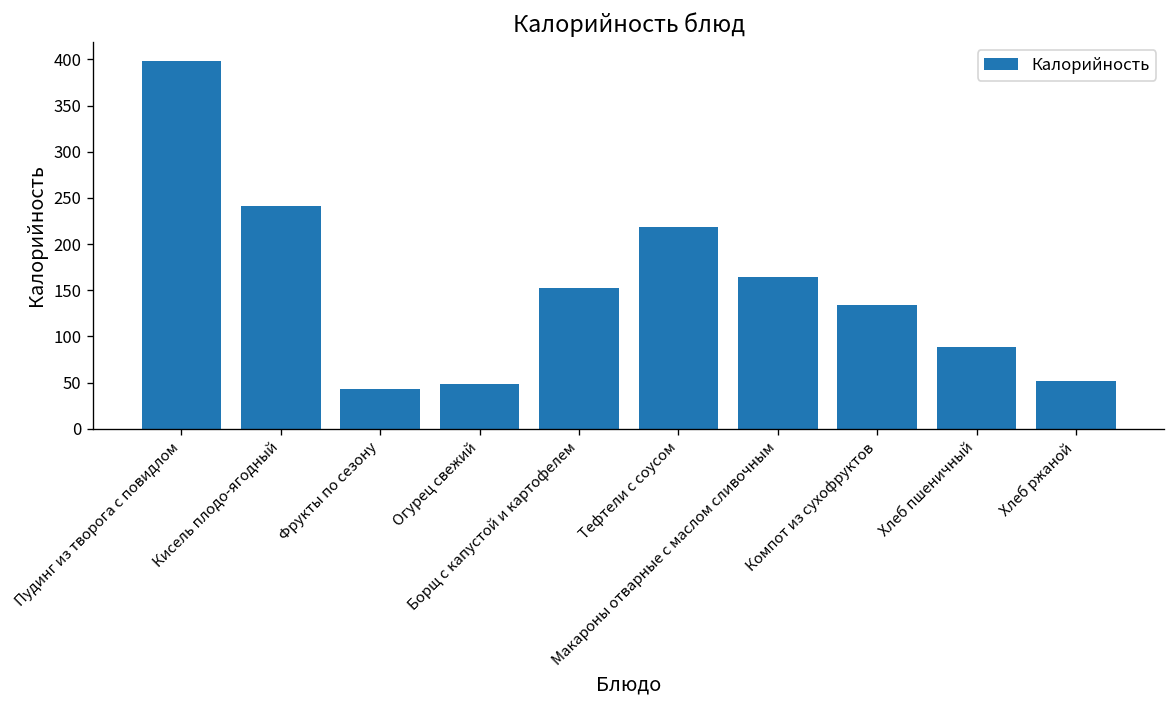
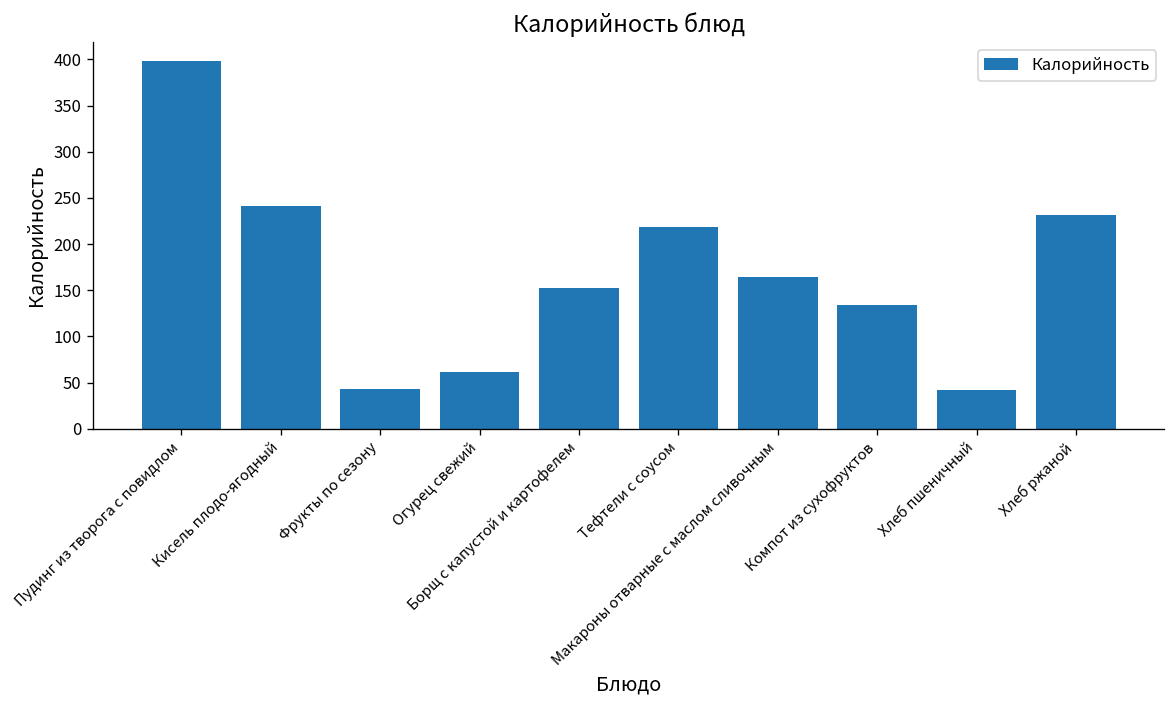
  {
    "Пудинг из творога с повидлом": 400,
    "Кисель плодо-ягодный": 240,
    "Фрукты по сезону": 40,
-   "Огурец свежий": 50,
+   "Огурец свежий": 60,
    "Борщ с капустой и картофелем": 150,
    "Тефтели с соусом": 220,
    "Макароны отварные с маслом сливочным": 160,
    "Компот из сухофруктов": 130,
-   "Хлеб пшеничный": 90,
-   "Хлеб ржаной": 50
+   "Хлеб пшеничный": 40,
+   "Хлеб ржаной": 230
  }
